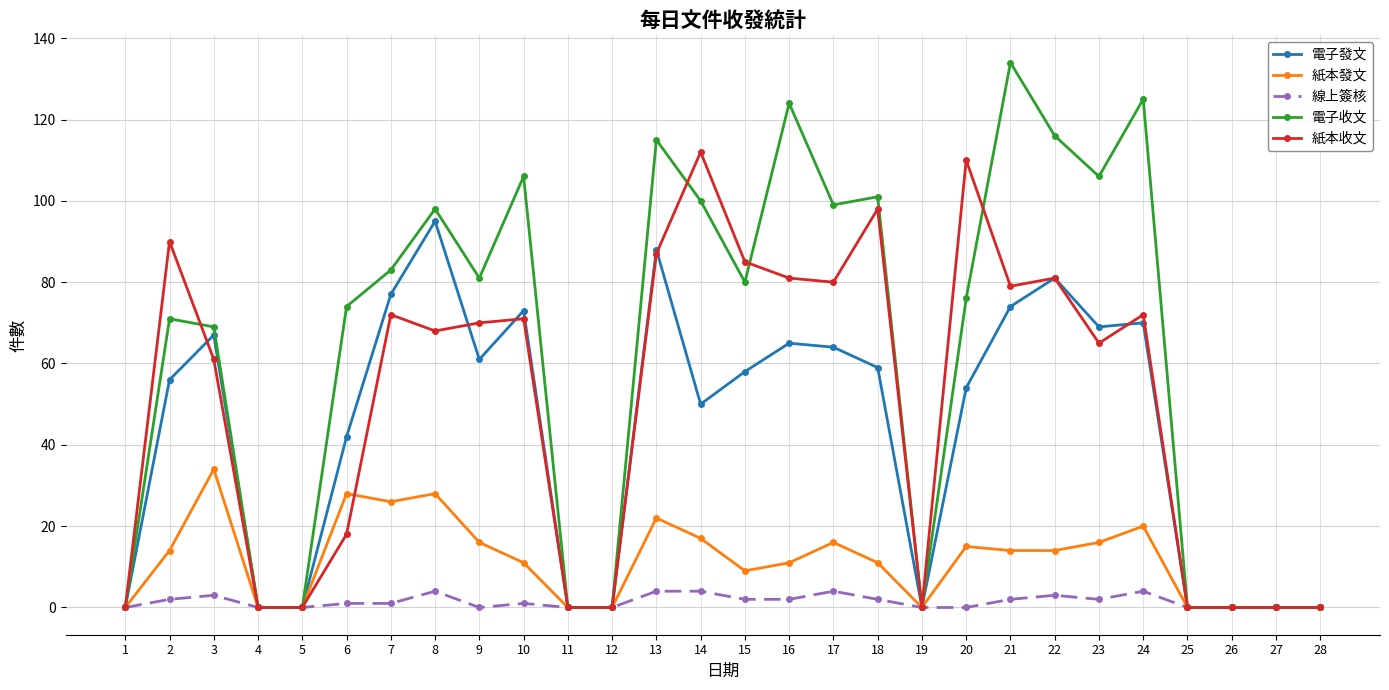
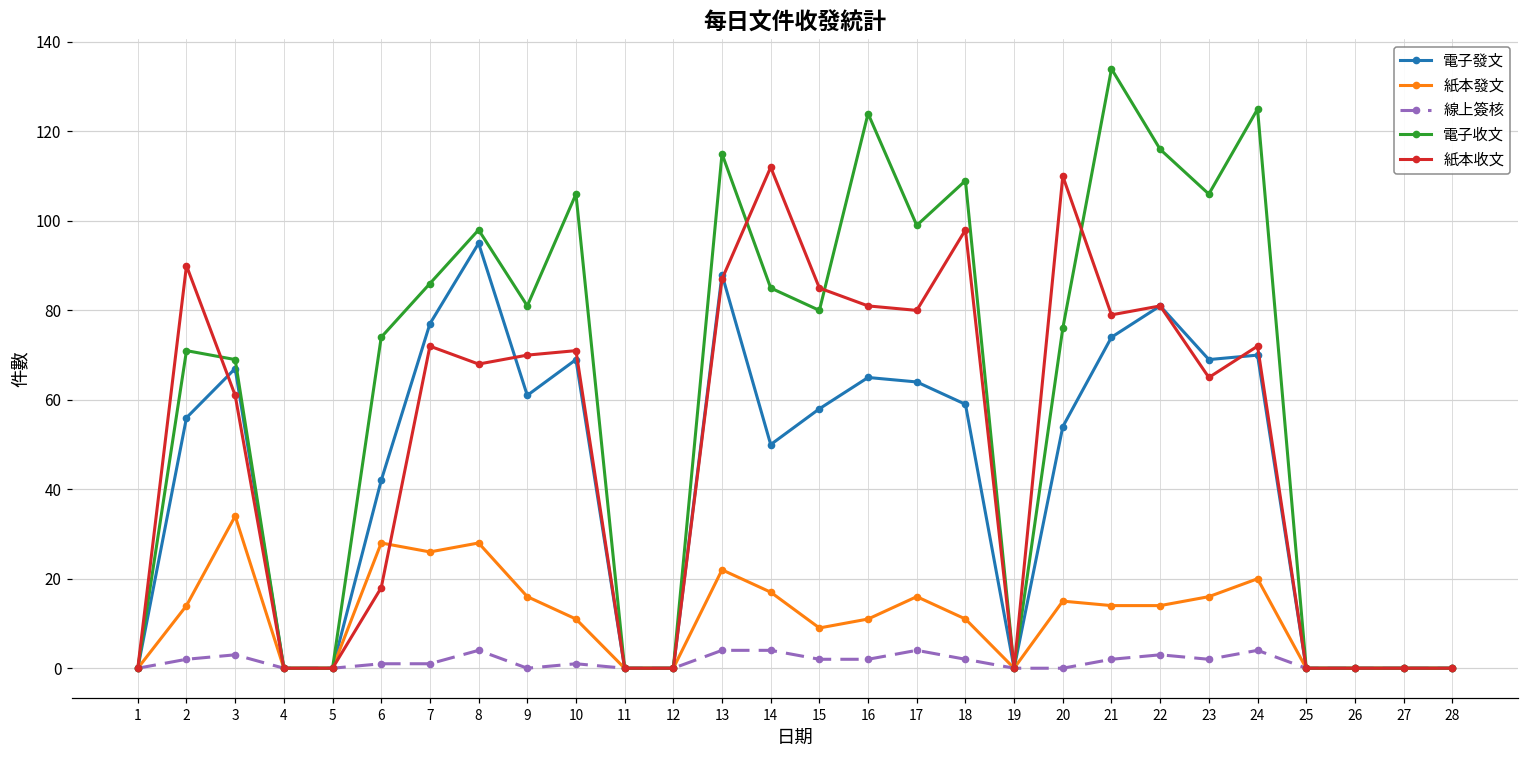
  {
    "電子發文": {
      "2": 56,
      "3": 67,
      "6": 42,
      "7": 77,
      "8": 95,
      "9": 61,
-     "10": 73,
+     "10": 69,
      "13": 88,
      "14": 50,
      "15": 58,
      "16": 65,
      "17": 64,
      "18": 59,
      "20": 54,
      "21": 74,
      "23": 69,
      "24": 70
    },
    "紙本發文": {
      "2": 14,
      "3": 34,
      "6": 28,
      "7": 26,
      "8": 28,
      "9": 16,
      "10": 11,
      "13": 22,
      "14": 17,
      "15": 9,
      "16": 11,
      "17": 16,
      "18": 11,
      "20": 15,
      "21": 14,
      "22": 14,
      "23": 16,
      "24": 20
    },
    "線上簽核": {
      "2": 2,
      "3": 3,
      "6": 1,
      "7": 1,
      "8": 4,
      "9": 0,
      "10": 1,
      "13": 4,
      "14": 4,
      "15": 2,
      "16": 2,
      "17": 4,
      "18": 2,
      "20": 0,
      "21": 2,
      "22": 3,
      "23": 2,
      "24": 4
    },
    "電子收文": {
      "2": 71,
      "3": 69,
      "6": 74,
-     "7": 83,
+     "7": 86,
      "8": 98,
      "9": 81,
      "10": 106,
      "13": 115,
-     "14": 100,
+     "14": 85,
      "15": 80,
      "16": 124,
      "17": 99,
-     "18": 101,
+     "18": 109,
      "20": 76,
      "21": 134,
      "22": 116,
      "23": 106,
      "24": 125
    },
    "紙本收文": {
      "2": 90,
      "3": 61,
      "6": 18,
      "7": 72,
      "8": 68,
      "9": 70,
      "10": 71,
      "13": 87,
      "14": 112,
      "15": 85,
      "16": 81,
      "17": 80,
      "18": 98,
      "20": 110,
      "21": 79,
      "23": 65,
      "24": 72
    }
  }
